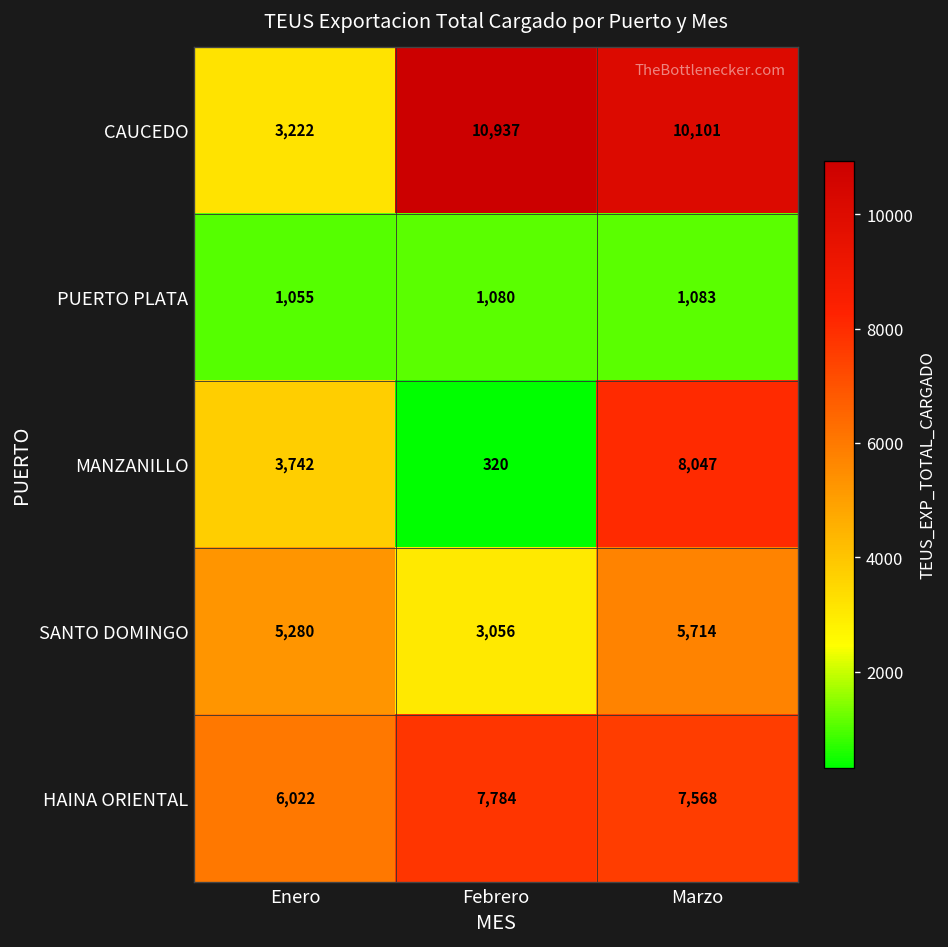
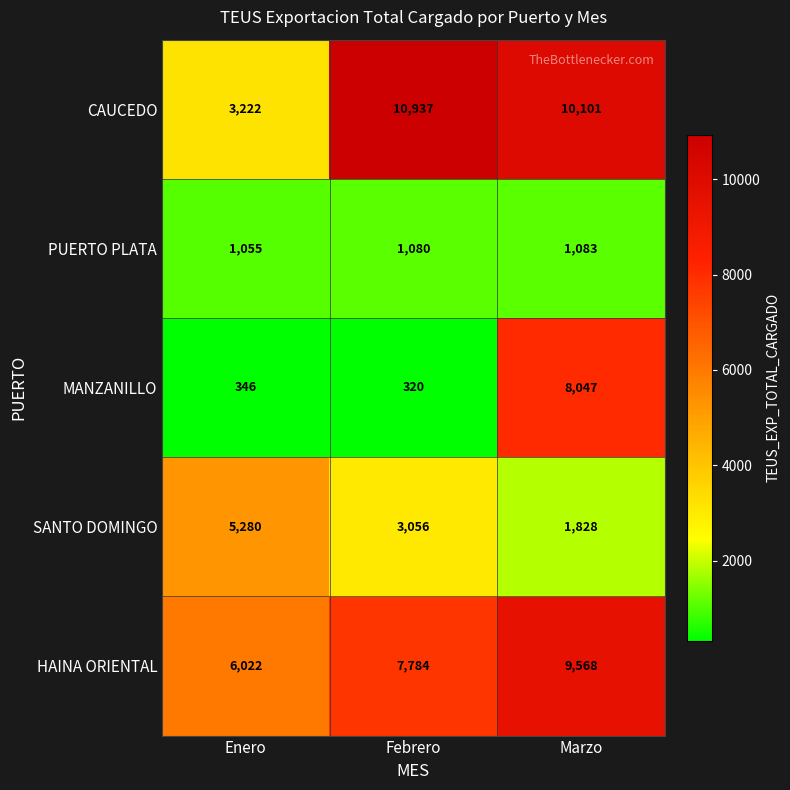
  {
    "CAUCEDO": {
      "Enero": "3,222",
      "Febrero": "10,937"
    },
    "PUERTO PLATA": {
      "Enero": "1,055",
      "Febrero": "1,080",
      "Marzo": "1,083"
    },
    "MANZANILLO": {
-     "Enero": "3,742",
+     "Enero": "346",
      "Febrero": "320",
      "Marzo": "8,047"
    },
    "SANTO DOMINGO": {
      "Enero": "5,280",
      "Febrero": "3,056",
-     "Marzo": "5,714"
+     "Marzo": "1,828"
    },
    "HAINA ORIENTAL": {
      "Enero": "6,022",
      "Febrero": "7,784",
-     "Marzo": "7,568"
+     "Marzo": "9,568"
    }
  }
